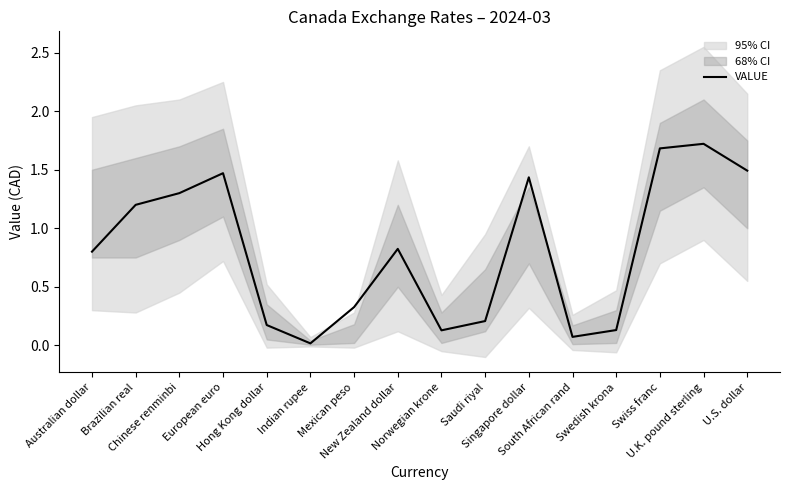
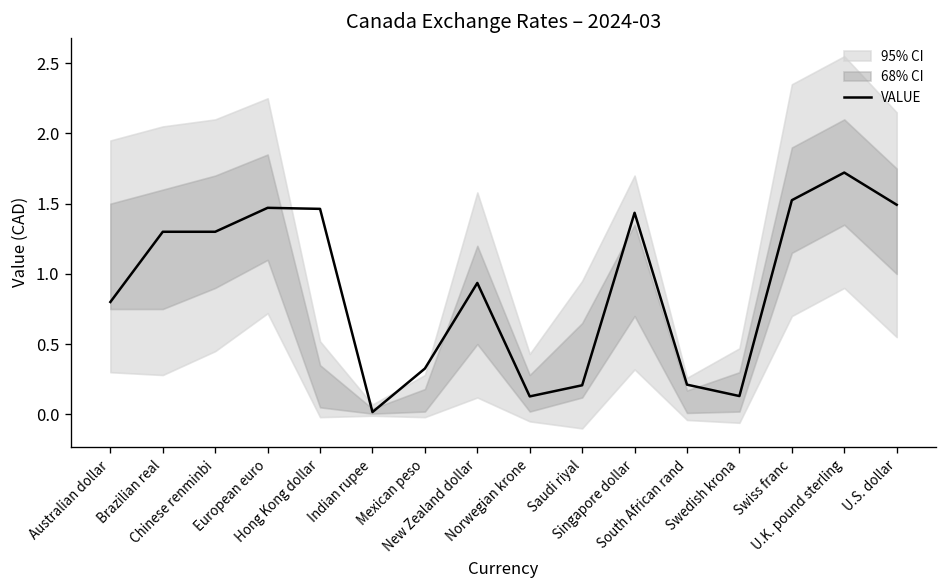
  {
    "VALUE": {
      "Australian dollar": 0.80,
-     "Brazilian real": 1.2,
+     "Brazilian real": 1.3,
      "Chinese renminbi": 1.30,
      "European euro": 1.47,
-     "Hong Kong dollar": 0.17,
+     "Hong Kong dollar": 1.46,
      "Indian rupee": 0.02,
      "Mexican peso": 0.33,
-     "New Zealand dollar": 0.82,
+     "New Zealand dollar": 0.94,
      "Norwegian krone": 0.13,
      "Saudi riyal": 0.21,
      "Singapore dollar": 1.44,
-     "South African rand": 0.07,
+     "South African rand": 0.21,
      "Swedish krona": 0.13,
-     "Swiss franc": 1.68,
+     "Swiss franc": 1.52,
      "U.K. pound sterling": 1.72,
      "U.S. dollar": 1.49
    }
  }
